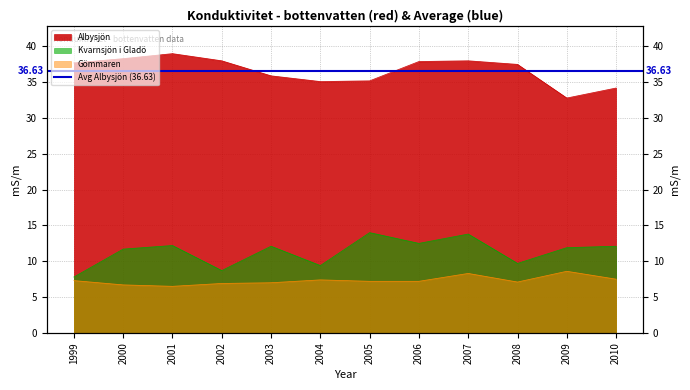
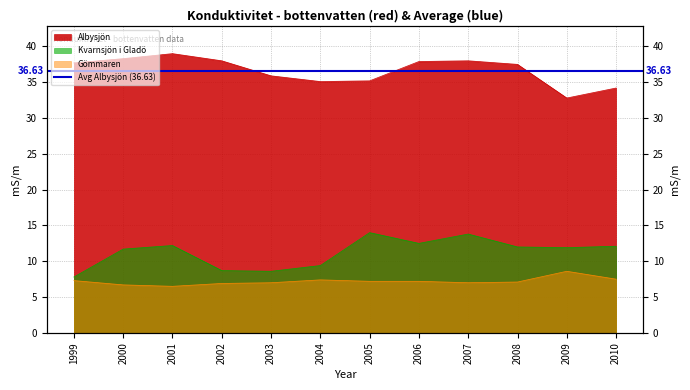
  {
    "Albysjön": {
      "2001": 39,
      "2002": 38,
      "2003": 36,
      "2004": 35,
      "2005": 35,
      "2006": 38,
      "2007": 38,
      "2008": 38,
      "2009": 33,
      "2010": 34
    },
    "Kvarnsjön i Gladö": {
      "1999": 8,
      "2000": 12,
      "2001": 12,
      "2002": 9,
-     "2003": 12,
+     "2003": 9,
      "2004": 9,
      "2005": 14,
      "2006": 13,
      "2007": 14,
-     "2008": 10,
+     "2008": 12,
      "2009": 12,
      "2010": 12
    },
    "Gömmaren": {
      "1999": 7,
      "2000": 7,
      "2001": 7,
      "2002": 7,
      "2003": 7,
      "2004": 7,
      "2005": 7,
      "2006": 7,
-     "2007": 8,
+     "2007": 7,
      "2008": 7,
      "2009": 9,
      "2010": 8
    }
  }
